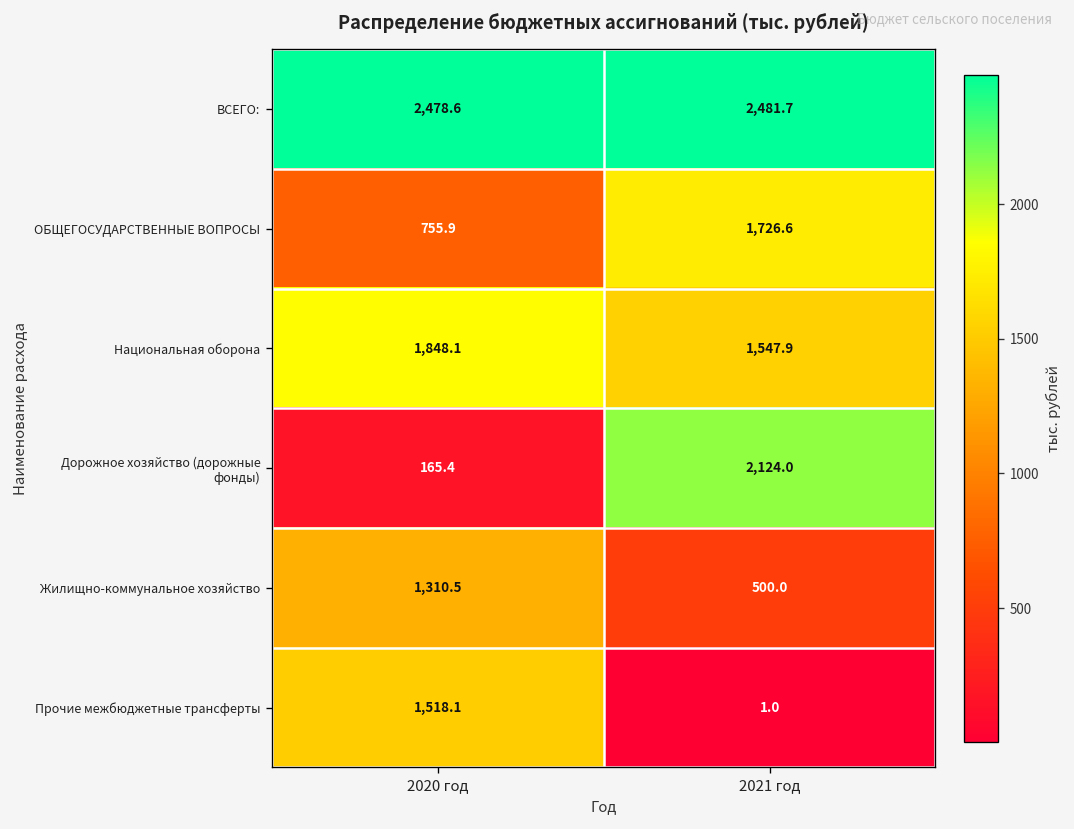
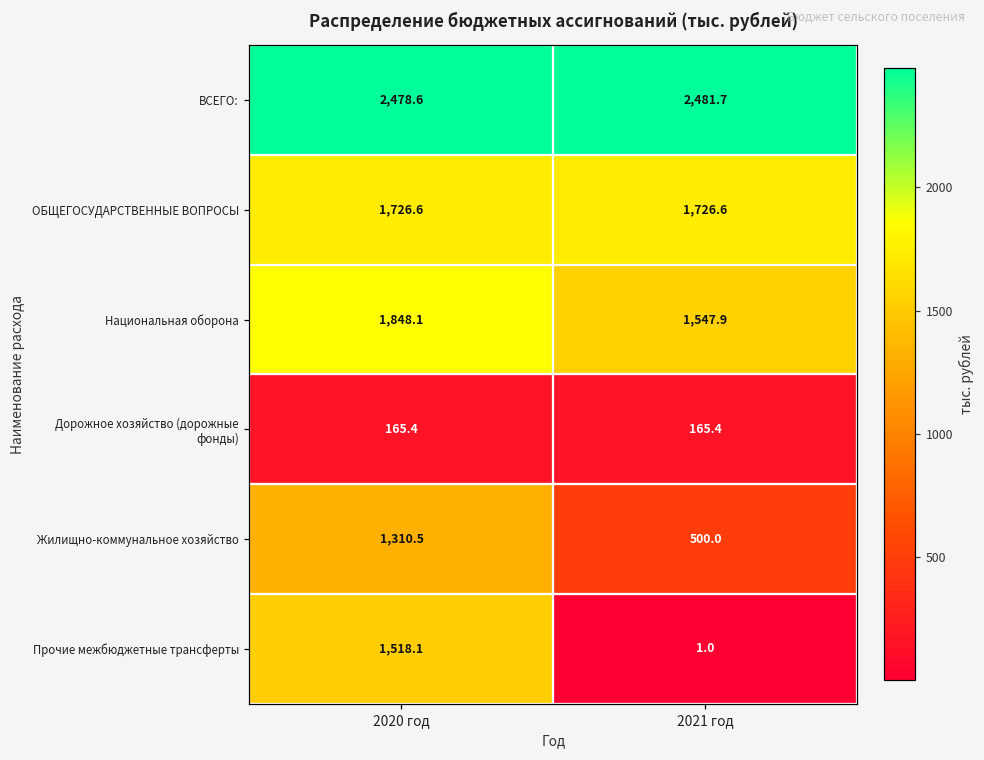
  {
    "ВСЕГО:": {
      "2020 год": "2,478.6",
      "2021 год": "2,481.7"
    },
    "ОБЩЕГОСУДАРСТВЕННЫЕ ВОПРОСЫ": {
-     "2020 год": "755.9",
+     "2020 год": "1,726.6",
      "2021 год": "1,726.6"
    },
    "Национальная оборона": {
      "2020 год": "1,848.1",
      "2021 год": "1,547.9"
    },
    "Дорожное хозяйство (дорожные фонды)": {
      "2020 год": "165.4",
-     "2021 год": "2,124.0"
+     "2021 год": "165.4"
    },
    "Жилищно-коммунальное хозяйство": {
      "2020 год": "1,310.5",
      "2021 год": "500.0"
    },
    "Прочие межбюджетные трансферты": {
      "2020 год": "1,518.1",
      "2021 год": "1.0"
    }
  }
